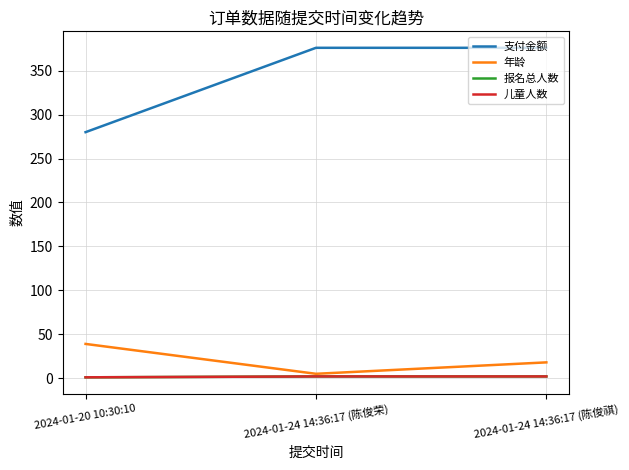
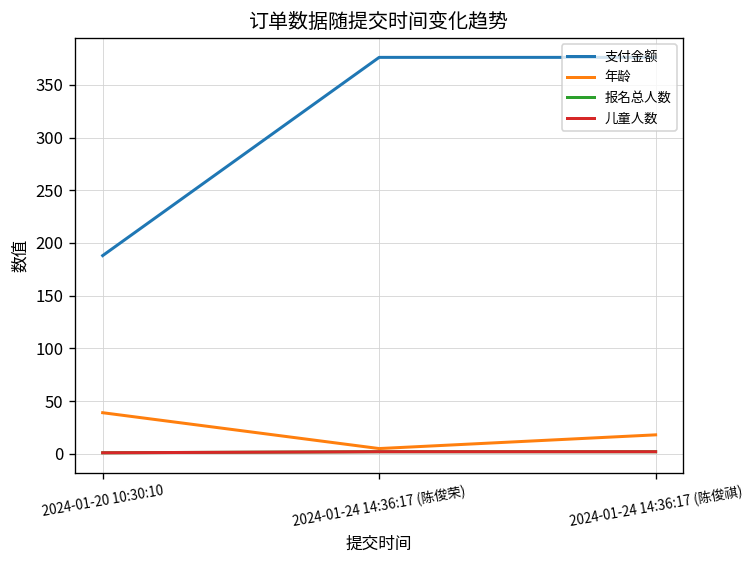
  {
    "支付金额": {
-     "2024-01-20 10:30:10": 280,
+     "2024-01-20 10:30:10": 190,
      "2024-01-24 14:36:17 (陈俊荣)": 380
    },
    "年龄": {
      "2024-01-20 10:30:10": 40,
      "2024-01-24 14:36:17 (陈俊荣)": 10,
      "2024-01-24 14:36:17 (陈俊祺)": 20
    },
    "儿童人数": {
      "2024-01-20 10:30:10": 0,
      "2024-01-24 14:36:17 (陈俊荣)": 0,
      "2024-01-24 14:36:17 (陈俊祺)": 0
    }
  }
